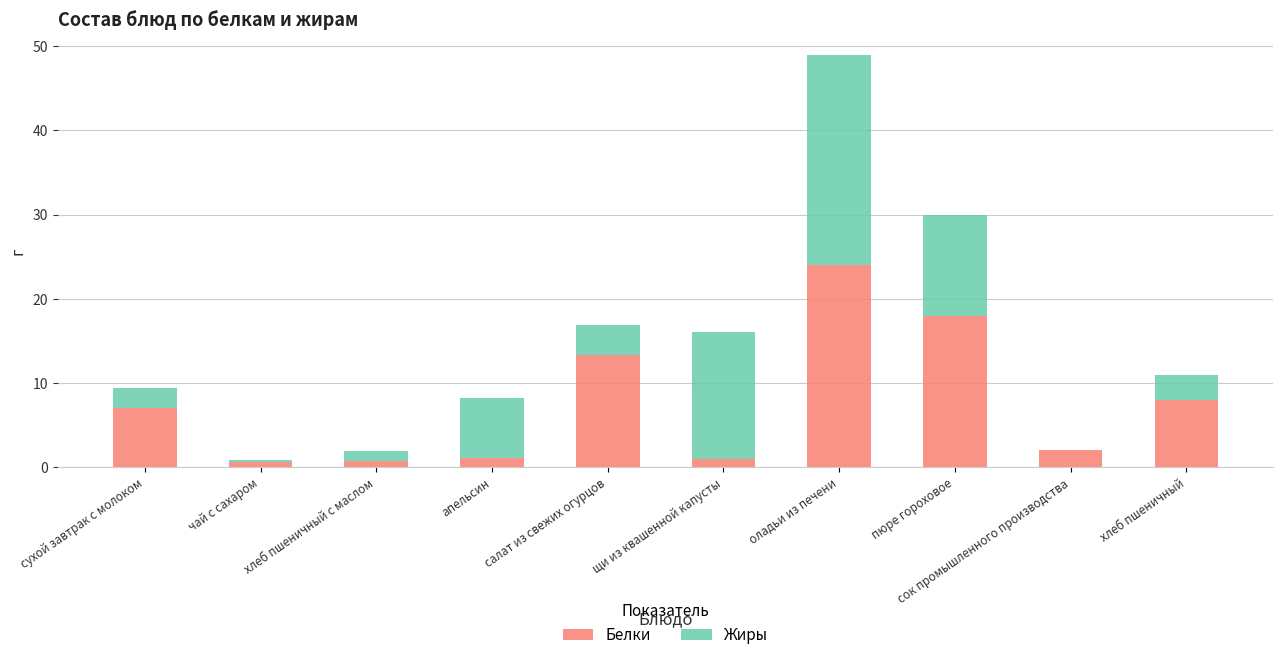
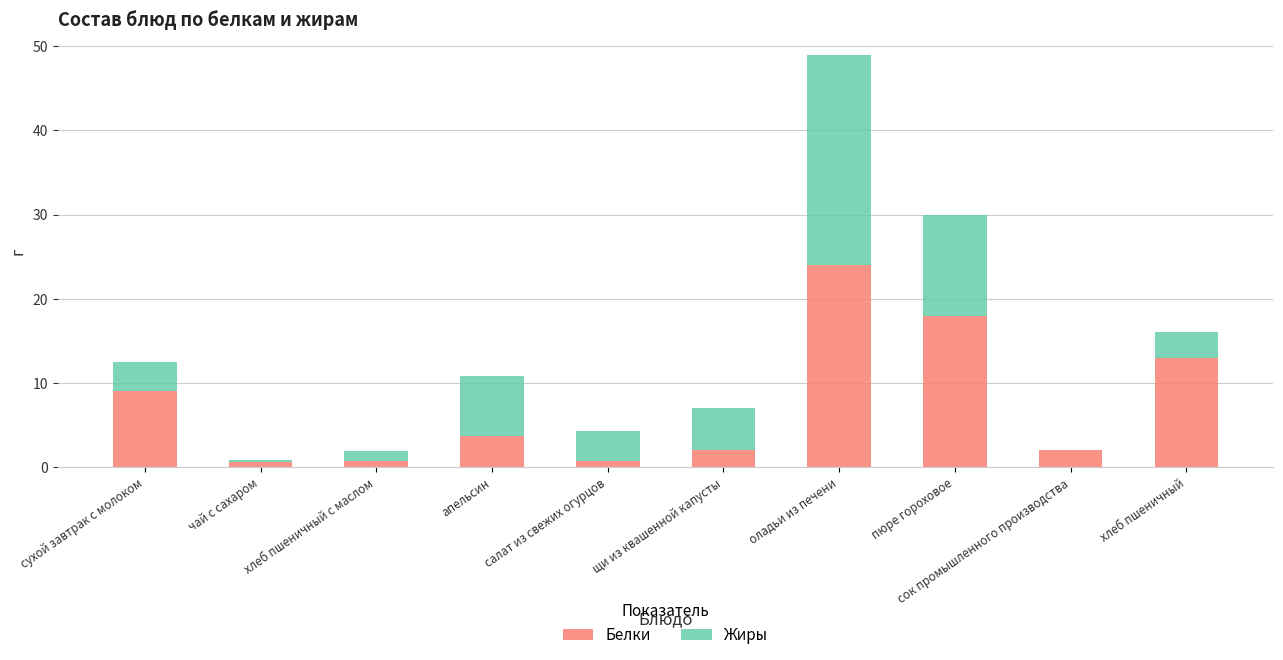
  {
    "Белки": {
-     "сухой завтрак с молоком": 7,
+     "сухой завтрак с молоком": 9,
      "чай с сахаром": 1,
      "хлеб пшеничный с маслом": 1,
-     "апельсин": 1,
-     "салат из свежих огурцов": 13,
-     "щи из квашенной капусты": 1,
+     "апельсин": 4,
+     "салат из свежих огурцов": 1,
+     "щи из квашенной капусты": 2,
      "оладьи из печени": 24,
      "пюре гороховое": 18,
      "сок промышленного производства": 2,
-     "хлеб пшеничный": 8
+     "хлеб пшеничный": 13
    },
    "Жиры": {
-     "сухой завтрак с молоком": 2,
+     "сухой завтрак с молоком": 4,
      "хлеб пшеничный с маслом": 1,
      "апельсин": 7,
      "салат из свежих огурцов": 4,
-     "щи из квашенной капусты": 15,
+     "щи из квашенной капусты": 5,
      "оладьи из печени": 25,
      "пюре гороховое": 12,
      "сок промышленного производства": 0,
      "хлеб пшеничный": 3
    }
  }
